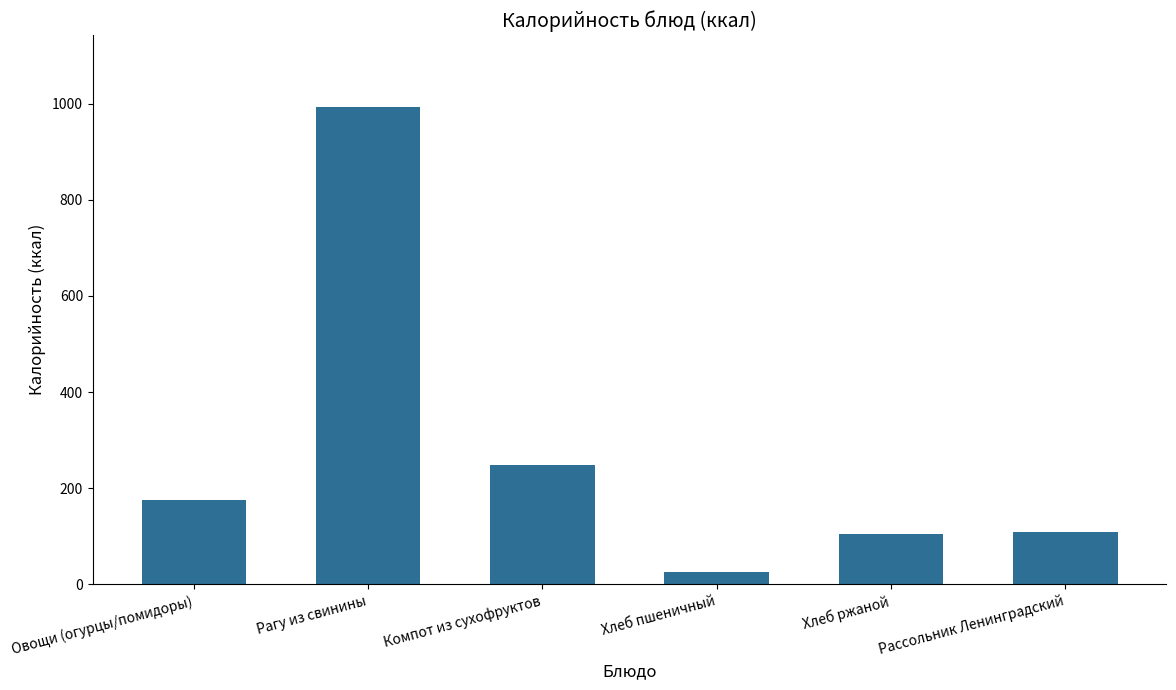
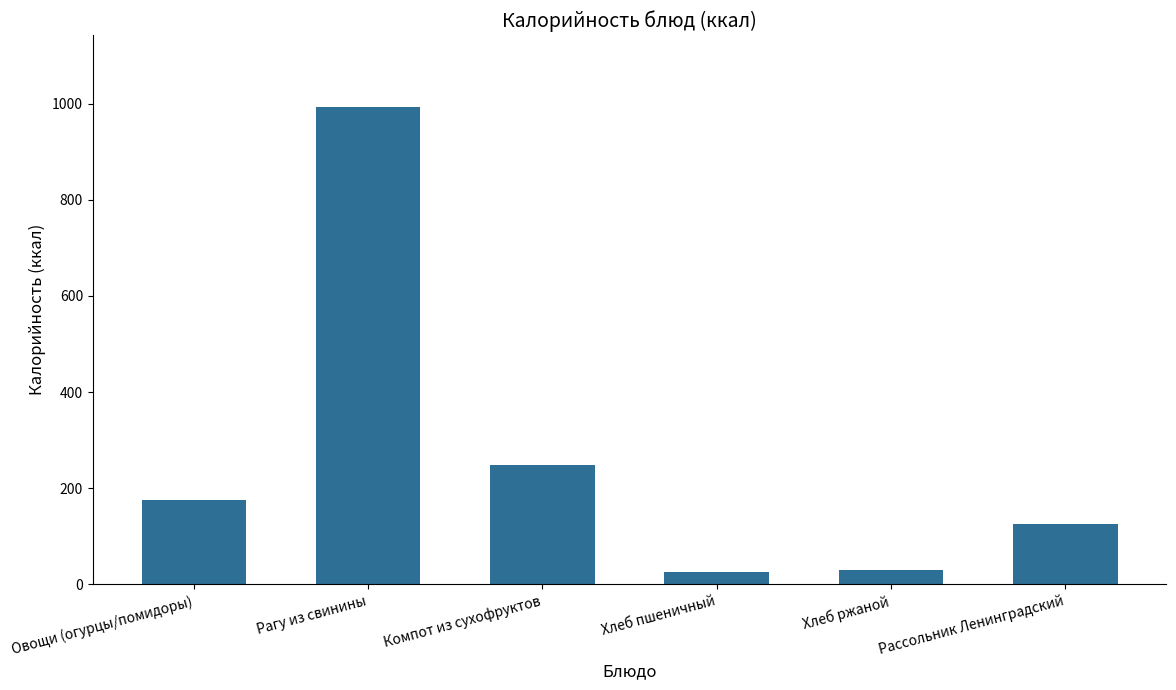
  {
    "Овощи (огурцы/помидоры)": 180,
    "Рагу из свинины": 990,
    "Компот из сухофруктов": 250,
    "Хлеб пшеничный": 30,
-   "Хлеб ржаной": 110,
-   "Рассольник Ленинградский": 110
+   "Хлеб ржаной": 30,
+   "Рассольник Ленинградский": 130
  }
